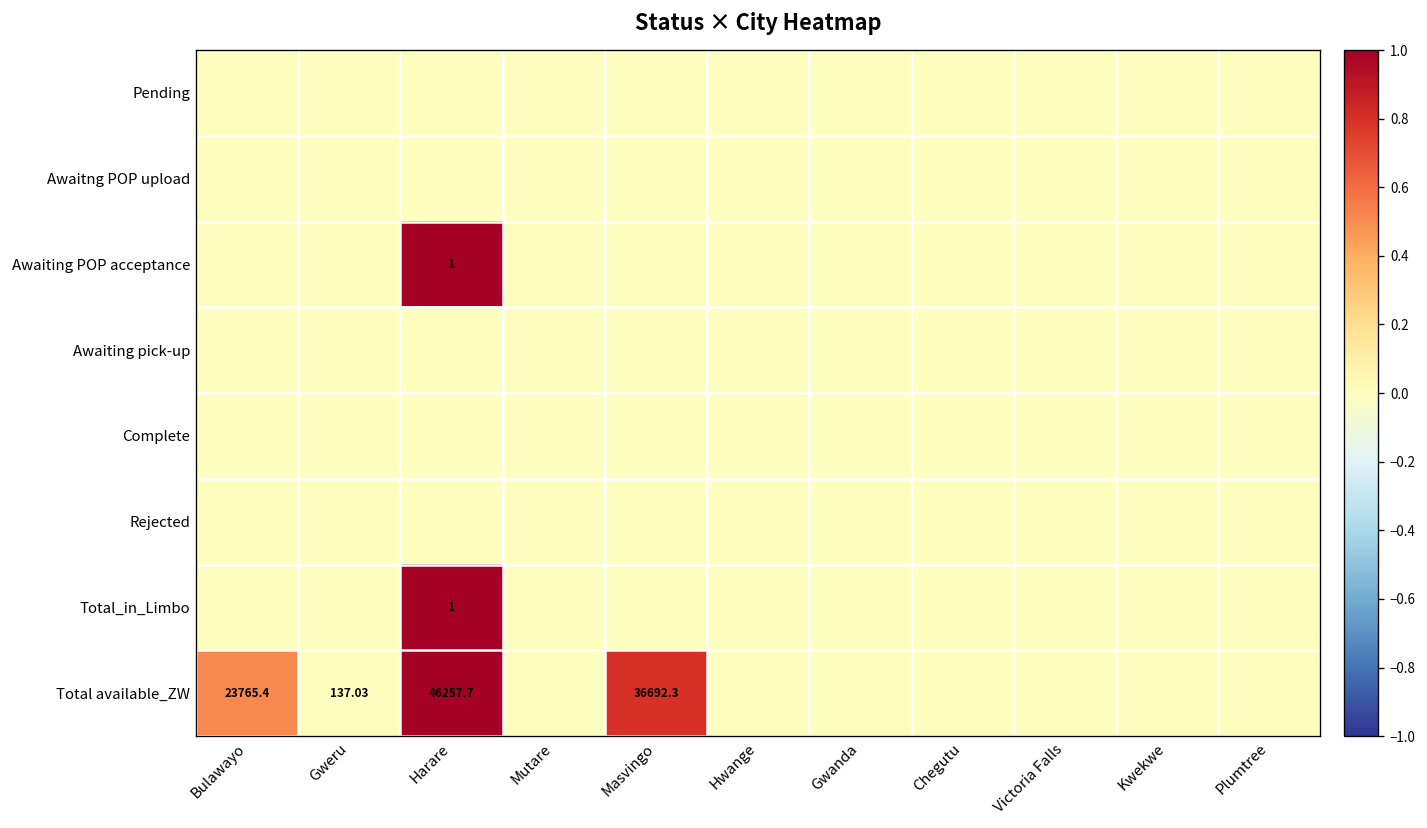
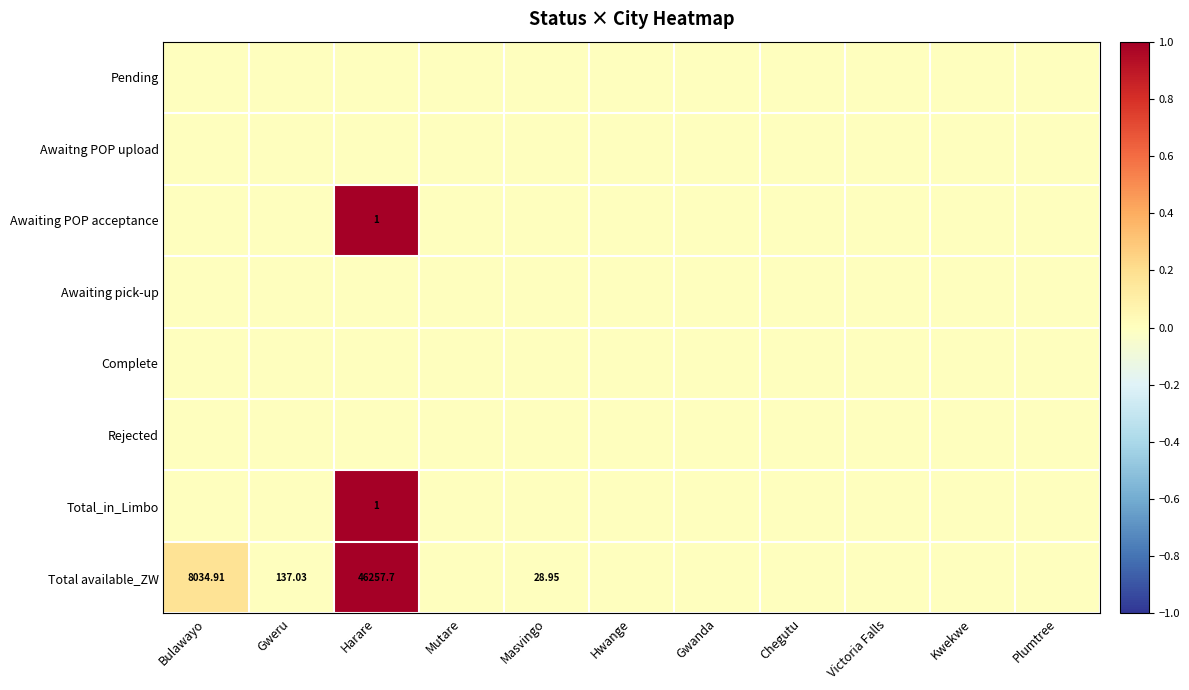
  {
    "Awaiting POP acceptance": {
      "Harare": 1
    },
    "Total_in_Limbo": {
      "Harare": 1
    },
    "Total available_ZW": {
-     "Bulawayo": 23765.4,
+     "Bulawayo": 8034.91,
      "Gweru": 137.03,
      "Harare": 46257.7,
-     "Masvingo": 36692.3
+     "Masvingo": 28.95
    }
  }
